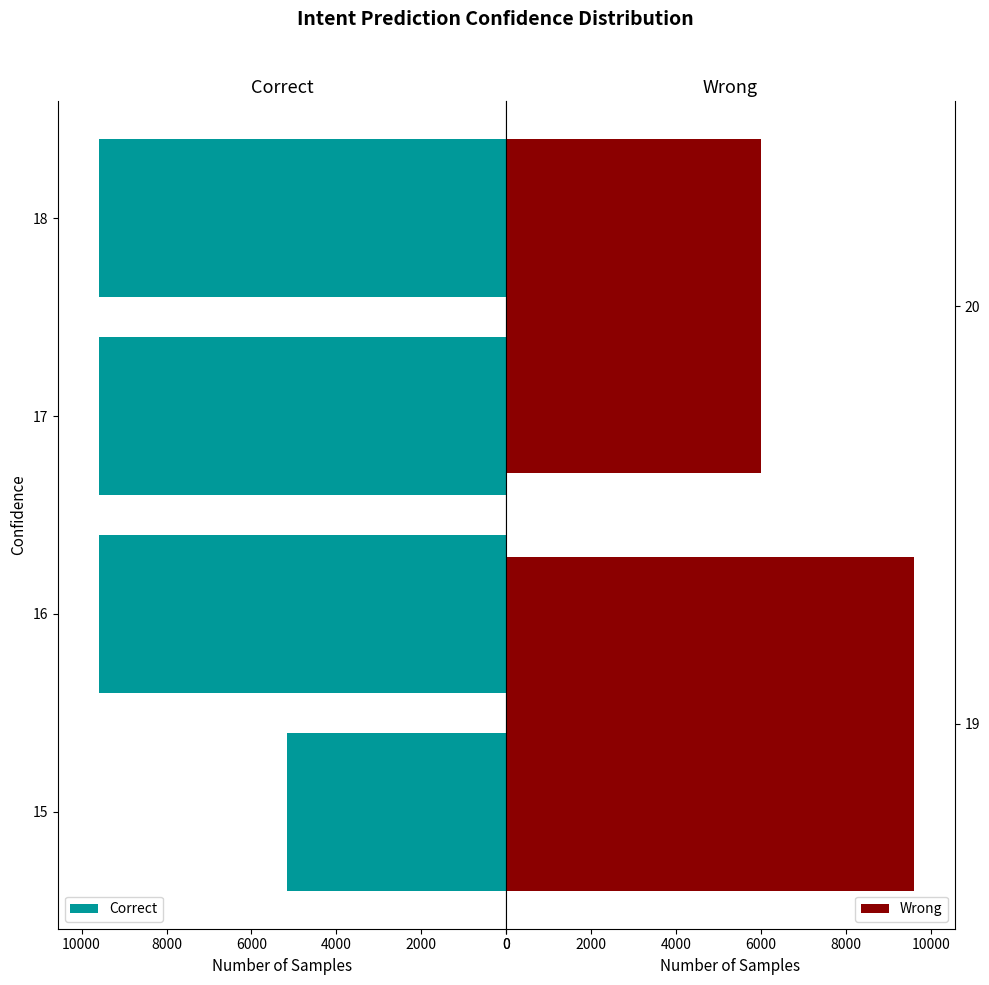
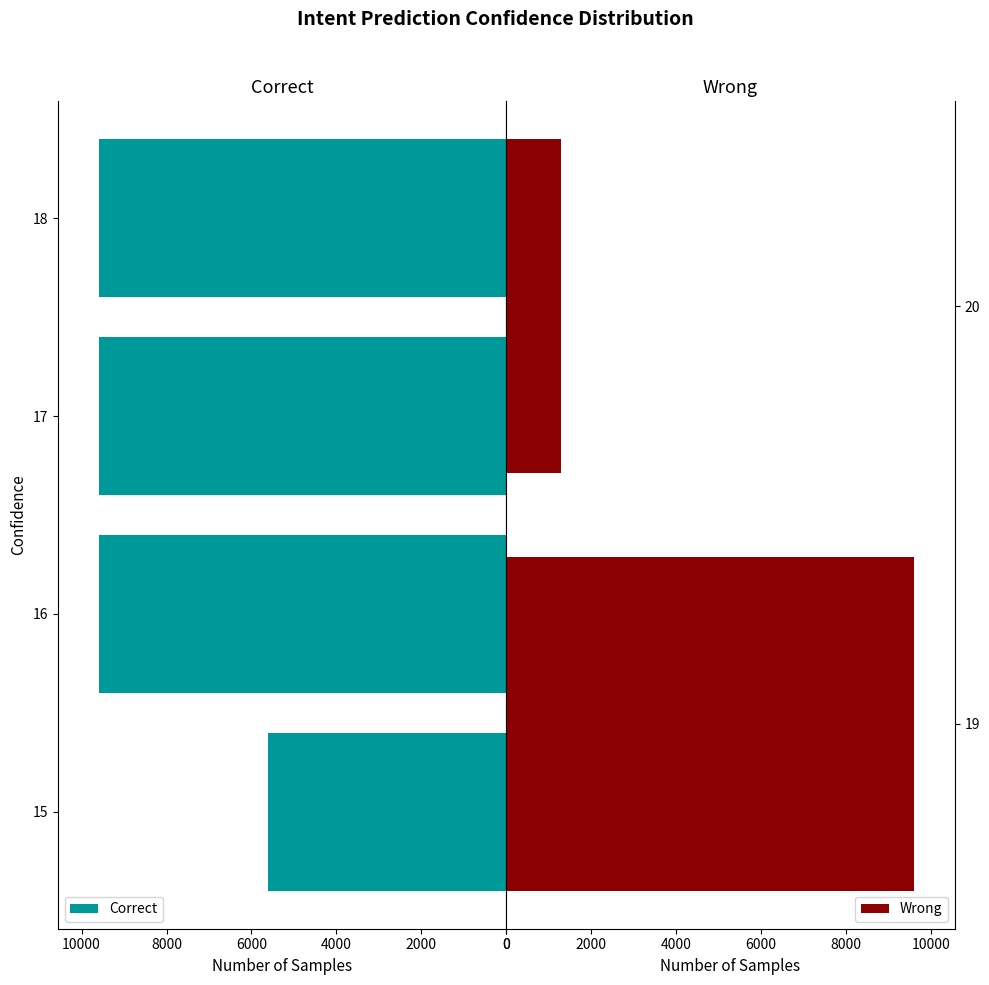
  {
    "Correct": {
      "18": 9600,
      "17": 9600,
      "16": 9600,
-     "15": 5200
+     "15": 5600
    },
    "Wrong": {
-     "20": 6000,
+     "20": 1300,
      "19": 9600
    }
  }
